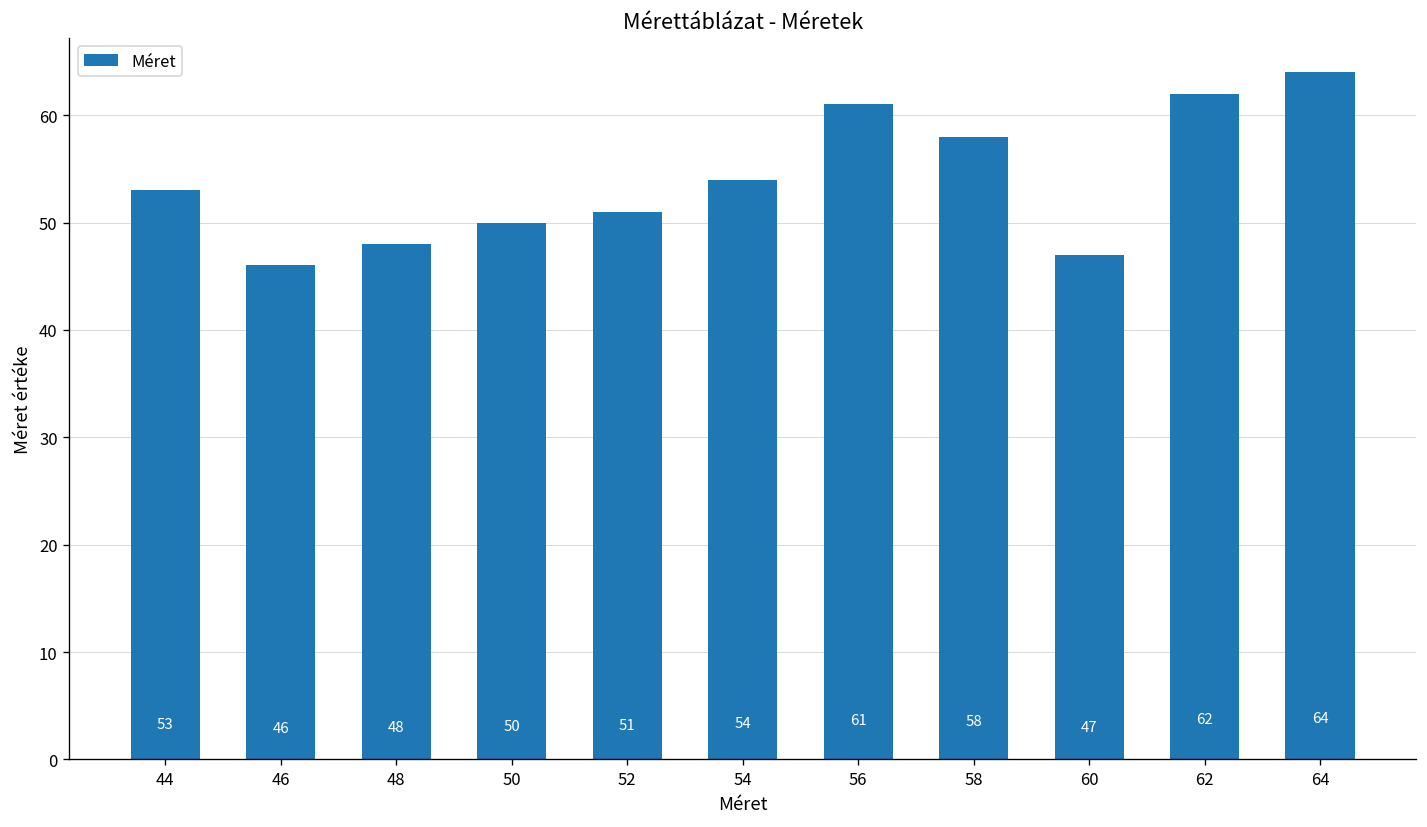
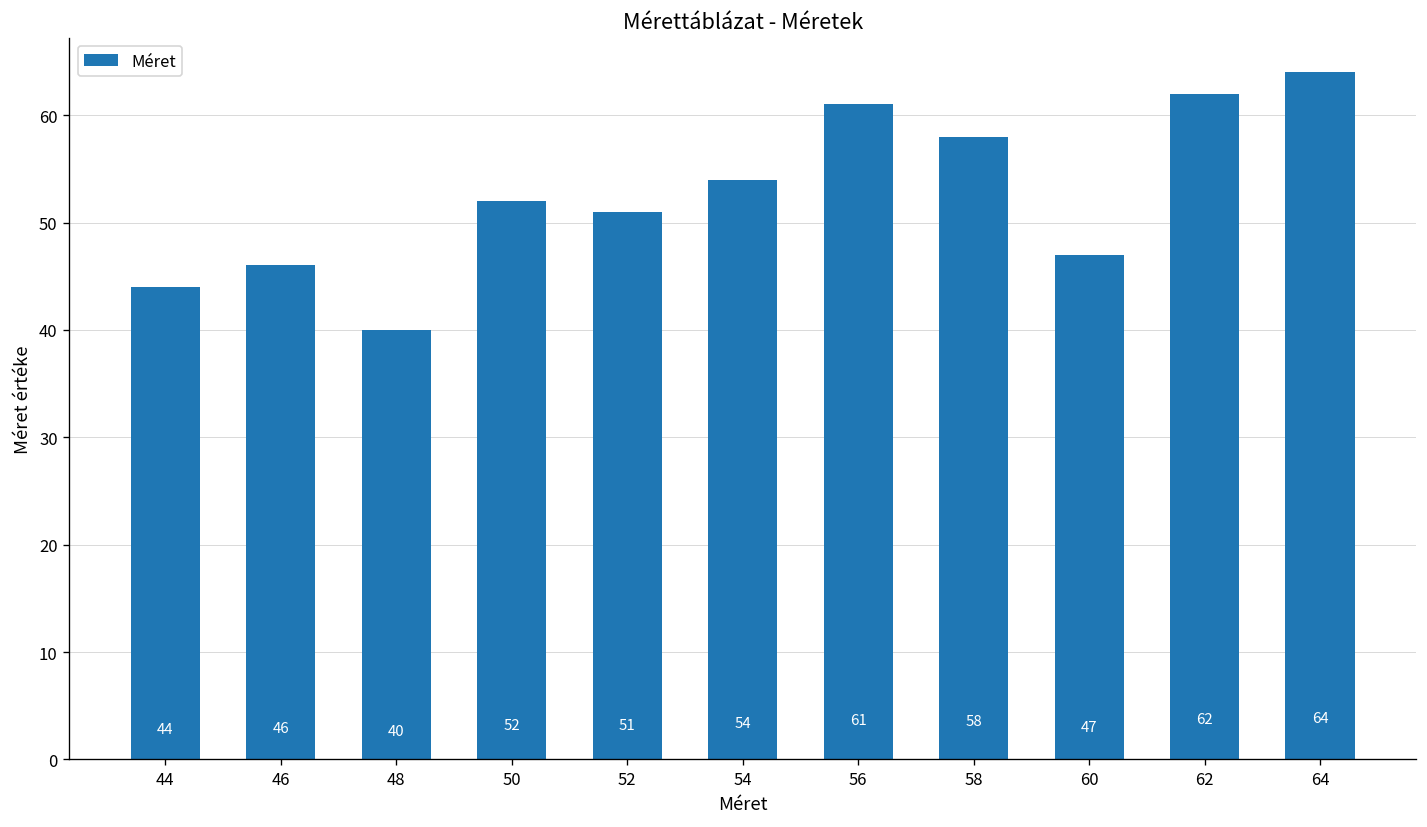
  {
-   "44": 53,
+   "44": 44,
    "46": 46,
-   "48": 48,
-   "50": 50,
+   "48": 40,
+   "50": 52,
    "52": 51,
    "54": 54,
    "56": 61,
    "58": 58,
    "60": 47,
    "62": 62,
    "64": 64
  }
